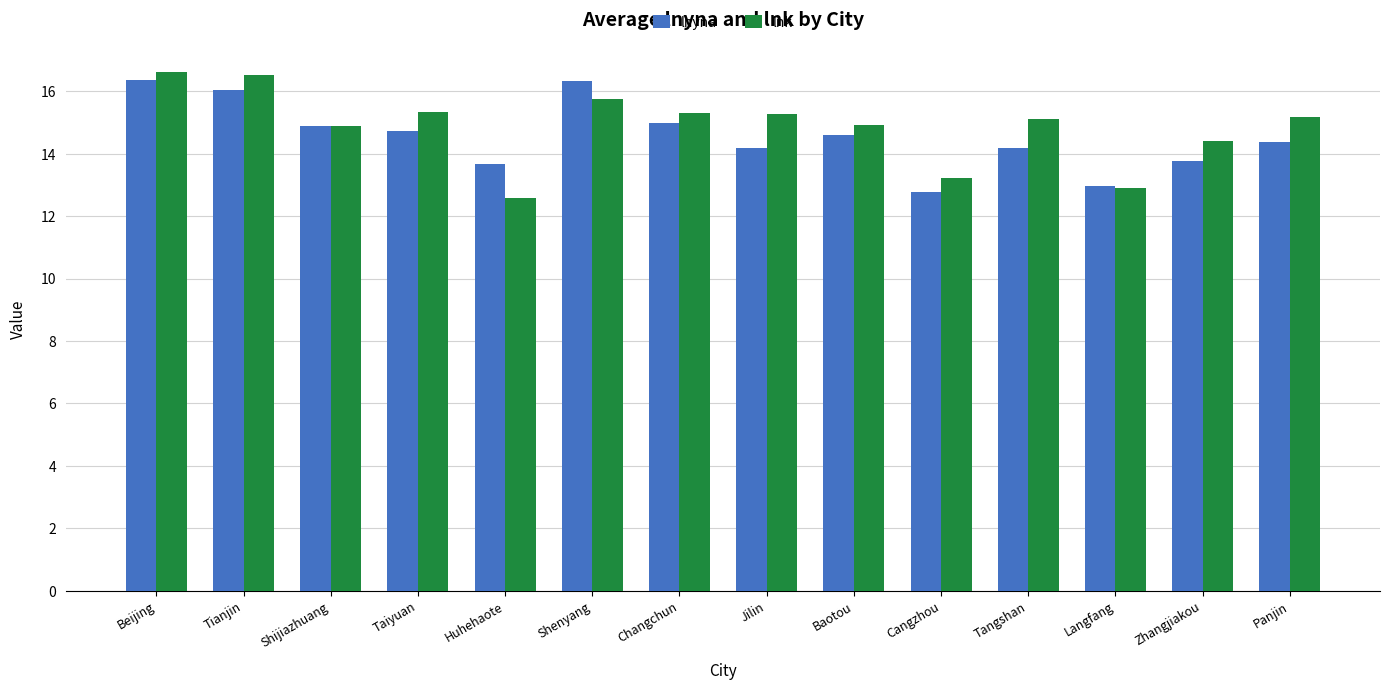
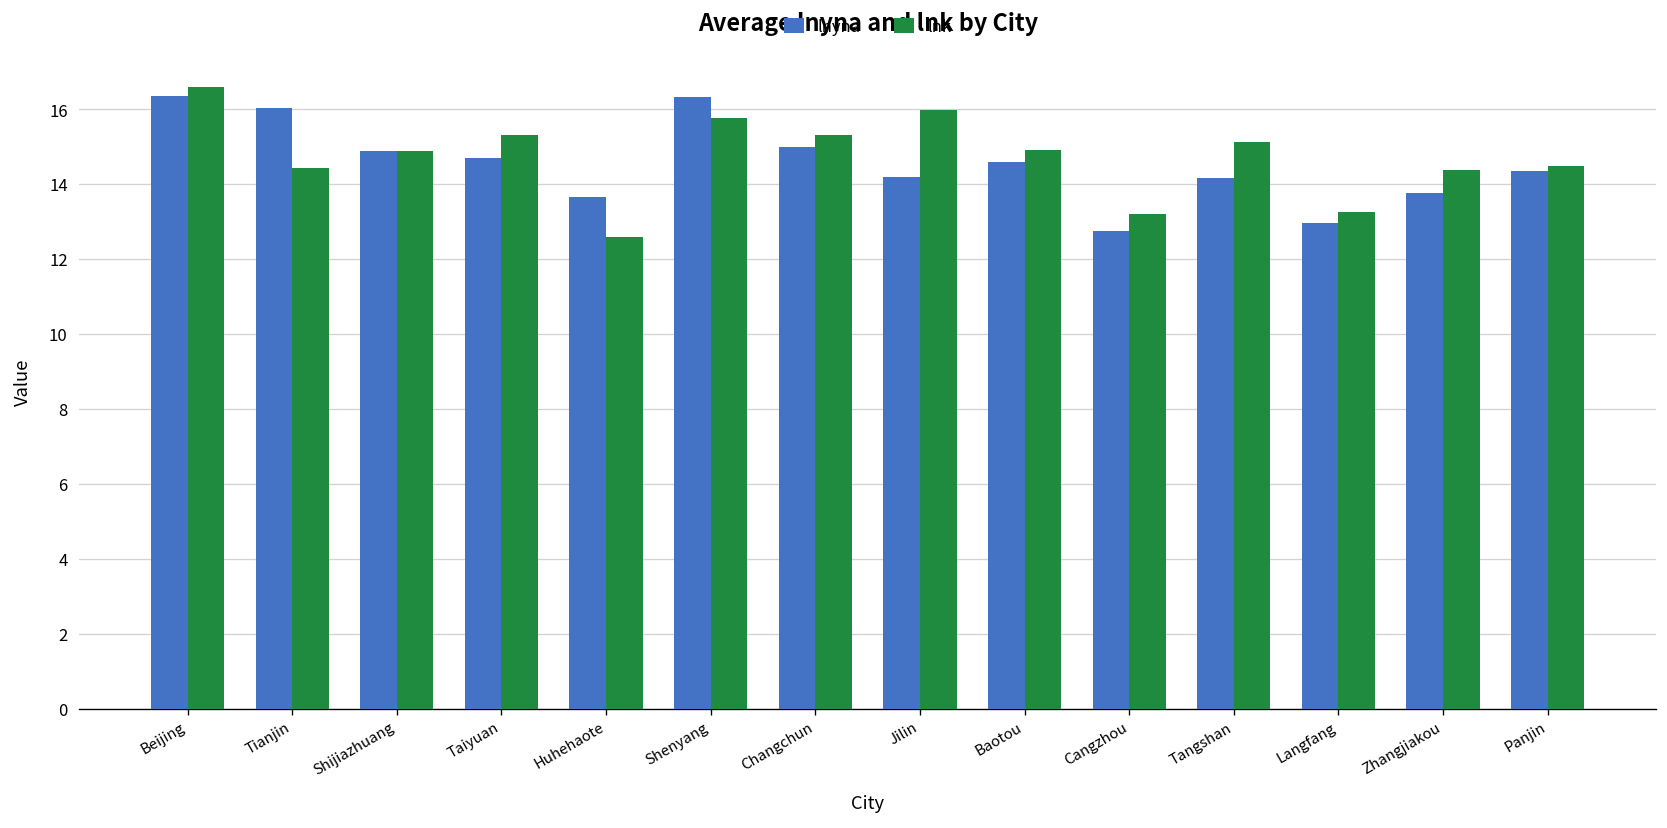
  {
    "lnyna": {
      "Beijing": 16.3,
      "Tianjin": 16.0,
      "Shijiazhuang": 14.9,
      "Taiyuan": 14.7,
      "Huhehaote": 13.7,
      "Shenyang": 16.3,
      "Changchun": 15.0,
      "Jilin": 14.2,
      "Baotou": 14.6,
      "Cangzhou": 12.8,
      "Tangshan": 14.2,
      "Langfang": 13.0,
      "Zhangjiakou": 13.8,
      "Panjin": 14.4
    },
    "lnk": {
      "Beijing": 16.6,
-     "Tianjin": 16.5,
+     "Tianjin": 14.4,
      "Shijiazhuang": 14.9,
      "Taiyuan": 15.3,
      "Huhehaote": 12.6,
      "Shenyang": 15.8,
      "Changchun": 15.3,
-     "Jilin": 15.3,
+     "Jilin": 16.0,
      "Baotou": 14.9,
      "Cangzhou": 13.2,
      "Tangshan": 15.1,
-     "Langfang": 12.9,
+     "Langfang": 13.3,
      "Zhangjiakou": 14.4,
-     "Panjin": 15.2
+     "Panjin": 14.5
    }
  }
